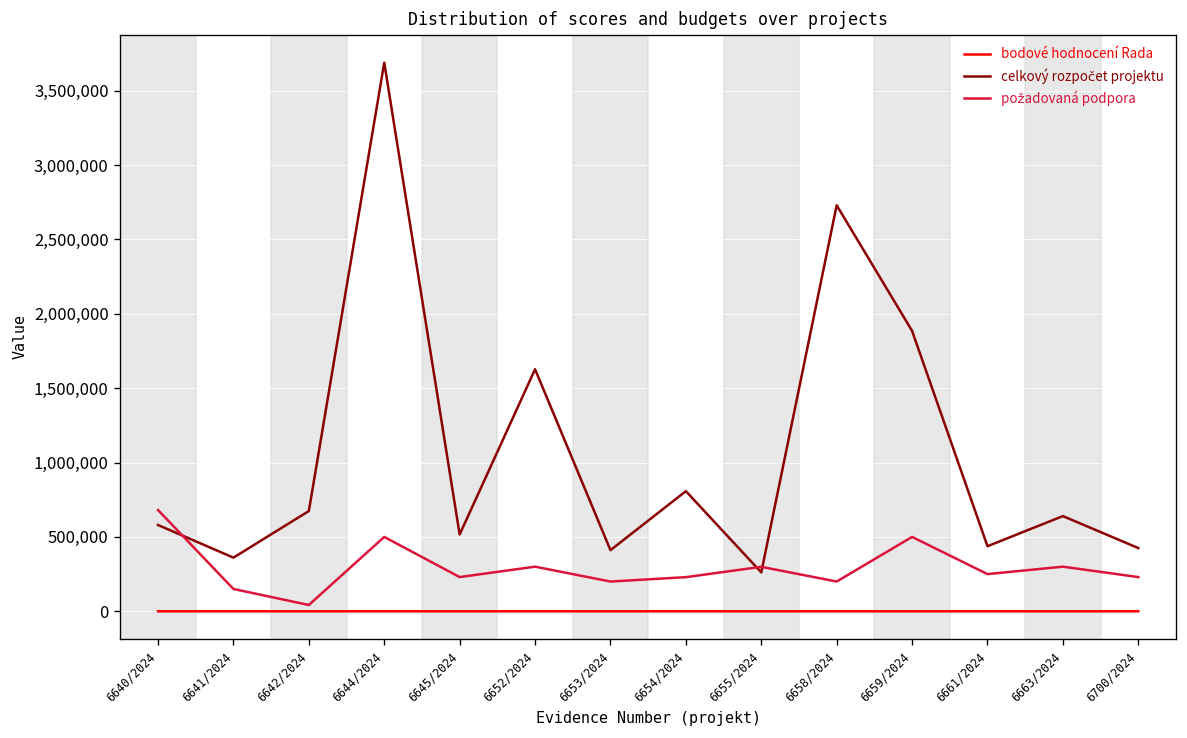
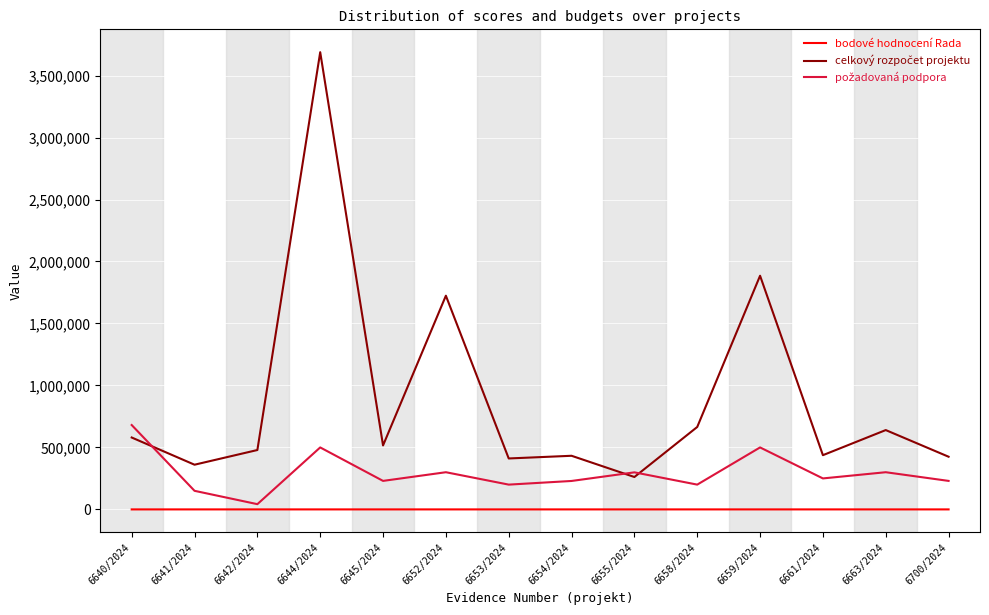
  {
    "bodové hodnocení Rada": {
      "6640/2024": "0",
      "6641/2024": "0",
      "6642/2024": "0",
      "6644/2024": "0",
      "6645/2024": "0",
      "6652/2024": "0",
      "6653/2024": "0",
      "6654/2024": "0",
      "6655/2024": "0",
      "6658/2024": "0",
      "6659/2024": "0",
      "6661/2024": "0",
      "6663/2024": "0",
      "6700/2024": "0"
    },
    "celkový rozpočet projektu": {
      "6640/2024": "580,000",
      "6641/2024": "360,000",
-     "6642/2024": "670,000",
+     "6642/2024": "480,000",
      "6644/2024": "3,690,000",
      "6645/2024": "520,000",
-     "6652/2024": "1,630,000",
+     "6652/2024": "1,720,000",
      "6653/2024": "410,000",
-     "6654/2024": "810,000",
+     "6654/2024": "430,000",
      "6655/2024": "260,000",
-     "6658/2024": "2,730,000",
+     "6658/2024": "670,000",
      "6659/2024": "1,890,000",
      "6661/2024": "440,000",
      "6663/2024": "640,000",
      "6700/2024": "430,000"
    },
    "požadovaná podpora": {
      "6640/2024": "680,000",
      "6641/2024": "150,000",
      "6642/2024": "40,000",
      "6644/2024": "500,000",
      "6645/2024": "230,000",
      "6652/2024": "300,000",
      "6653/2024": "200,000",
      "6654/2024": "230,000",
      "6655/2024": "300,000",
      "6658/2024": "200,000",
      "6659/2024": "500,000",
      "6661/2024": "250,000",
      "6663/2024": "300,000",
      "6700/2024": "230,000"
    }
  }
